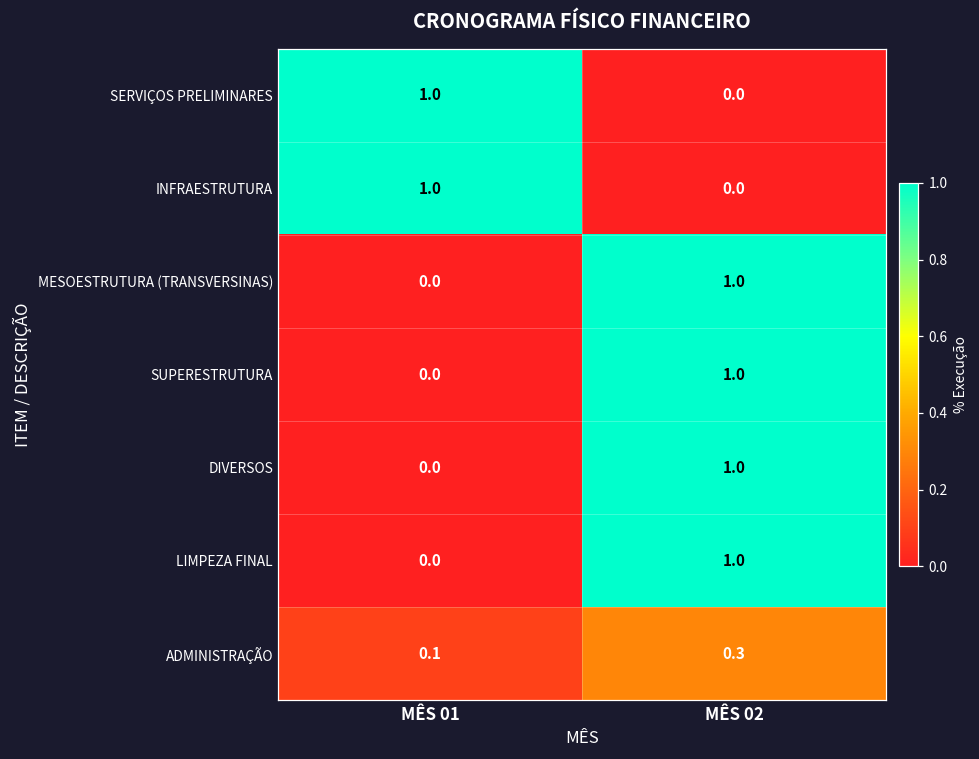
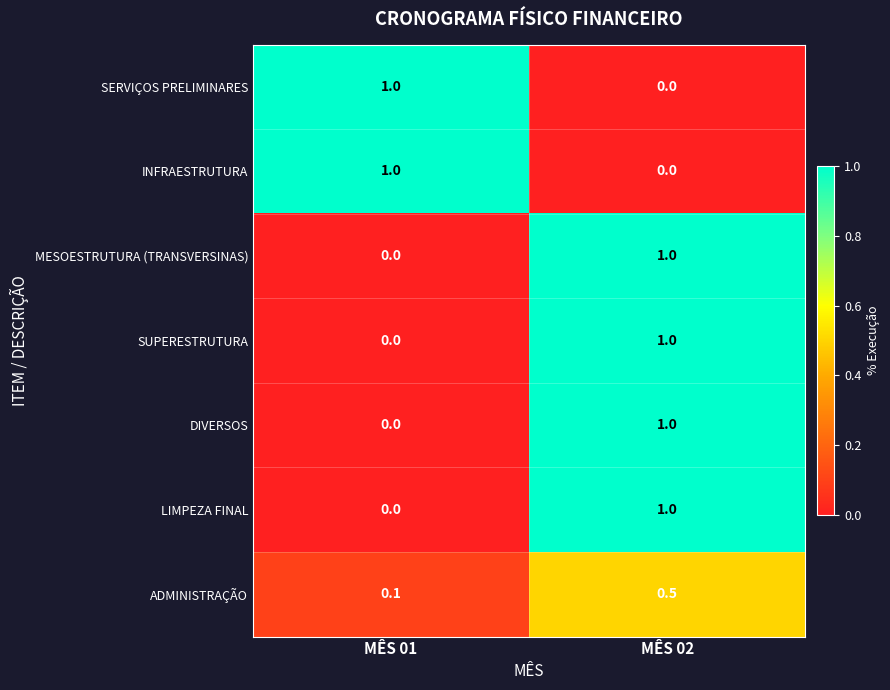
  {
    "SERVIÇOS PRELIMINARES": {
      "MÊS 01": 1.0,
      "MÊS 02": 0.0
    },
    "INFRAESTRUTURA": {
      "MÊS 01": 1.0,
      "MÊS 02": 0.0
    },
    "MESOESTRUTURA (TRANSVERSINAS)": {
      "MÊS 01": 0.0,
      "MÊS 02": 1.0
    },
    "SUPERESTRUTURA": {
      "MÊS 01": 0.0,
      "MÊS 02": 1.0
    },
    "DIVERSOS": {
      "MÊS 01": 0.0,
      "MÊS 02": 1.0
    },
    "LIMPEZA FINAL": {
      "MÊS 01": 0.0,
      "MÊS 02": 1.0
    },
    "ADMINISTRAÇÃO": {
      "MÊS 01": 0.1,
-     "MÊS 02": 0.3
+     "MÊS 02": 0.5
    }
  }
